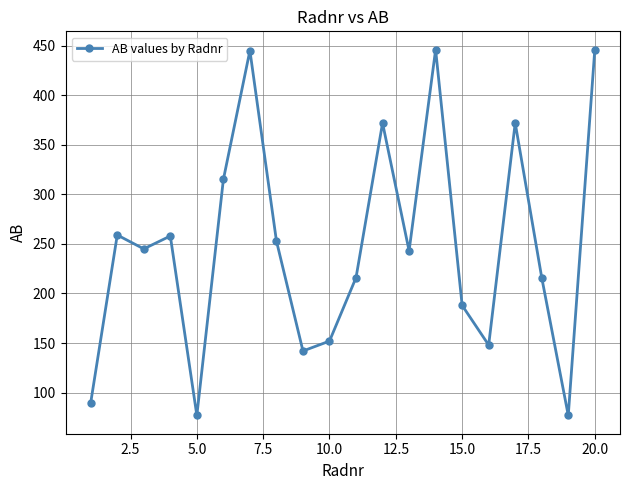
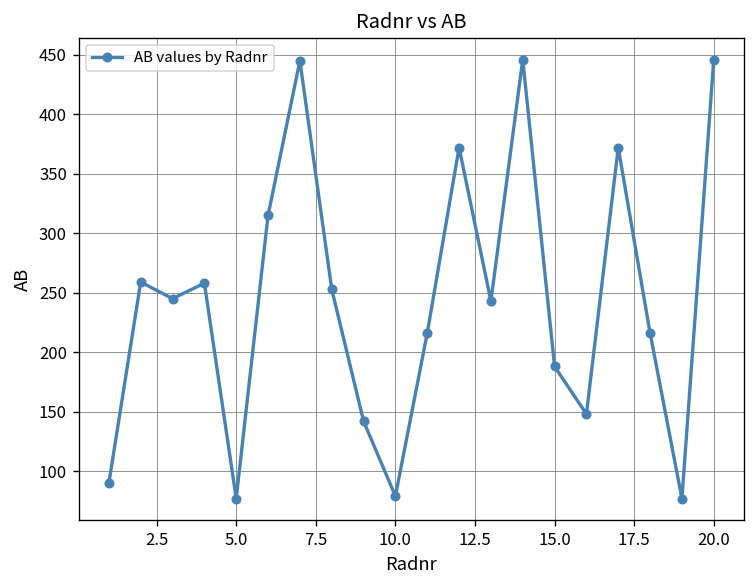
  {
    "5.0": 80,
-   "10.0": 150,
+   "10.0": 80,
    "15.0": 190,
    "20.0": 450
  }
